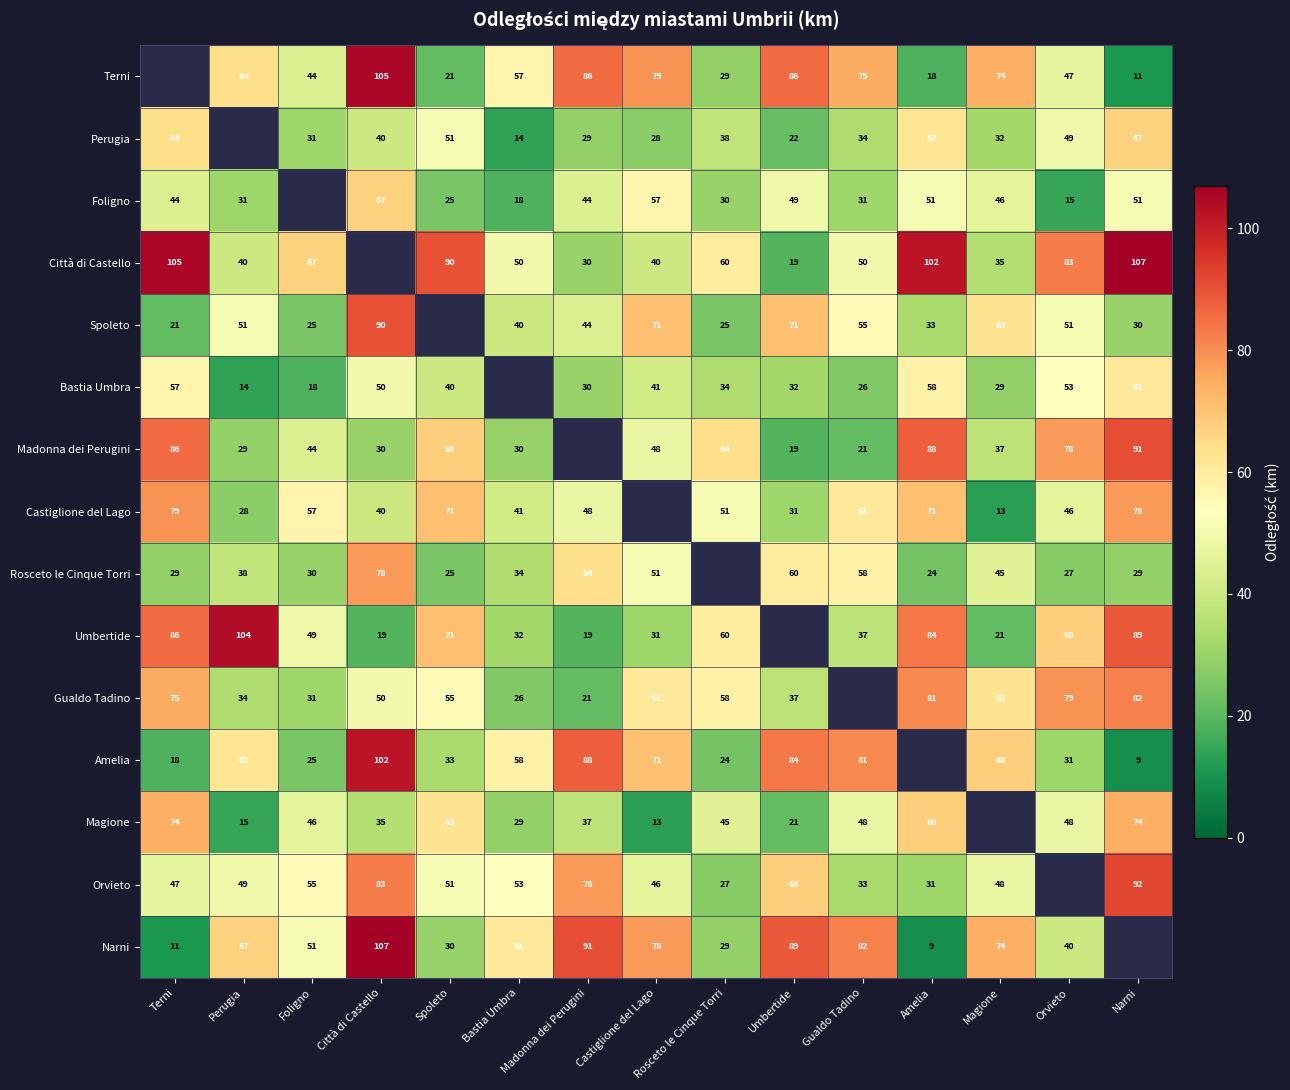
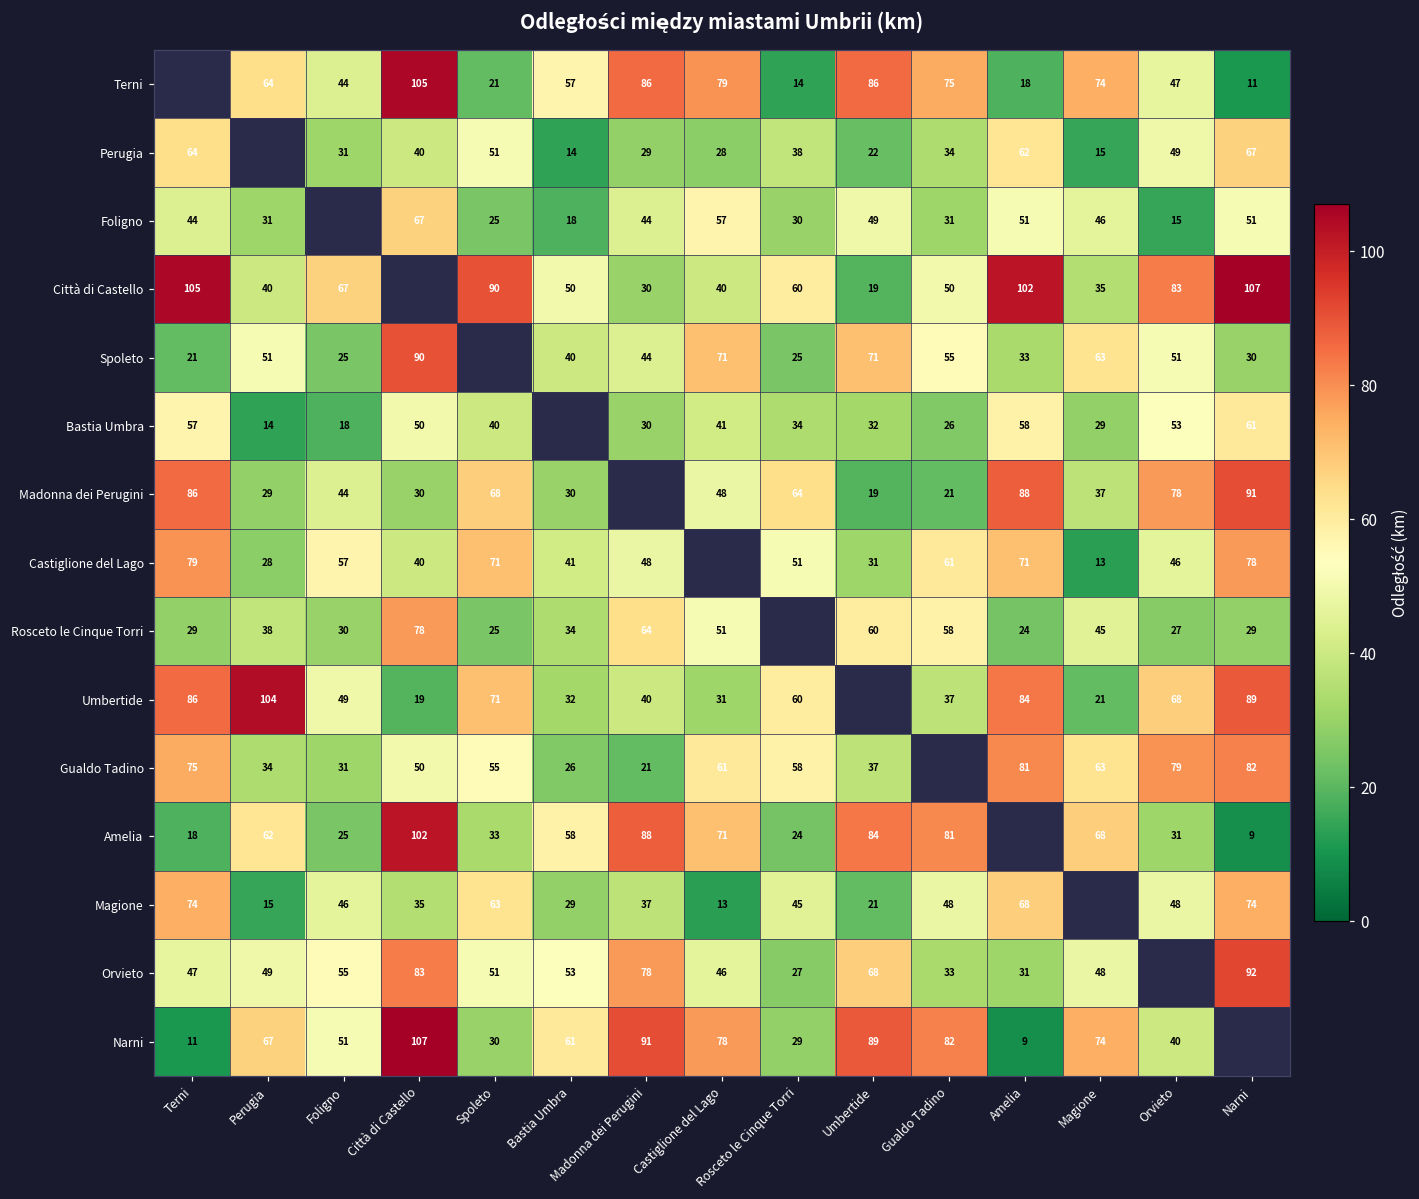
  {
    "Terni": {
      "Perugia": 64,
      "Foligno": 44,
      "Città di Castello": 105,
      "Spoleto": 21,
      "Bastia Umbra": 57,
      "Madonna dei Perugini": 86,
      "Castiglione del Lago": 79,
-     "Rosceto le Cinque Torri": 29,
+     "Rosceto le Cinque Torri": 14,
      "Umbertide": 86,
      "Gualdo Tadino": 75,
      "Amelia": 18,
      "Magione": 74,
      "Orvieto": 47,
      "Narni": 11
    },
    "Perugia": {
      "Terni": 64,
      "Foligno": 31,
      "Città di Castello": 40,
      "Spoleto": 51,
      "Bastia Umbra": 14,
      "Madonna dei Perugini": 29,
      "Castiglione del Lago": 28,
      "Rosceto le Cinque Torri": 38,
      "Umbertide": 22,
      "Gualdo Tadino": 34,
      "Amelia": 62,
-     "Magione": 32,
+     "Magione": 15,
      "Orvieto": 49,
      "Narni": 67
    },
    "Umbertide": {
      "Terni": 86,
      "Perugia": 104,
      "Foligno": 49,
      "Città di Castello": 19,
      "Spoleto": 71,
      "Bastia Umbra": 32,
-     "Madonna dei Perugini": 19,
+     "Madonna dei Perugini": 40,
      "Castiglione del Lago": 31,
      "Rosceto le Cinque Torri": 60,
      "Gualdo Tadino": 37,
      "Amelia": 84,
      "Magione": 21,
      "Orvieto": 68,
      "Narni": 89
    }
  }
